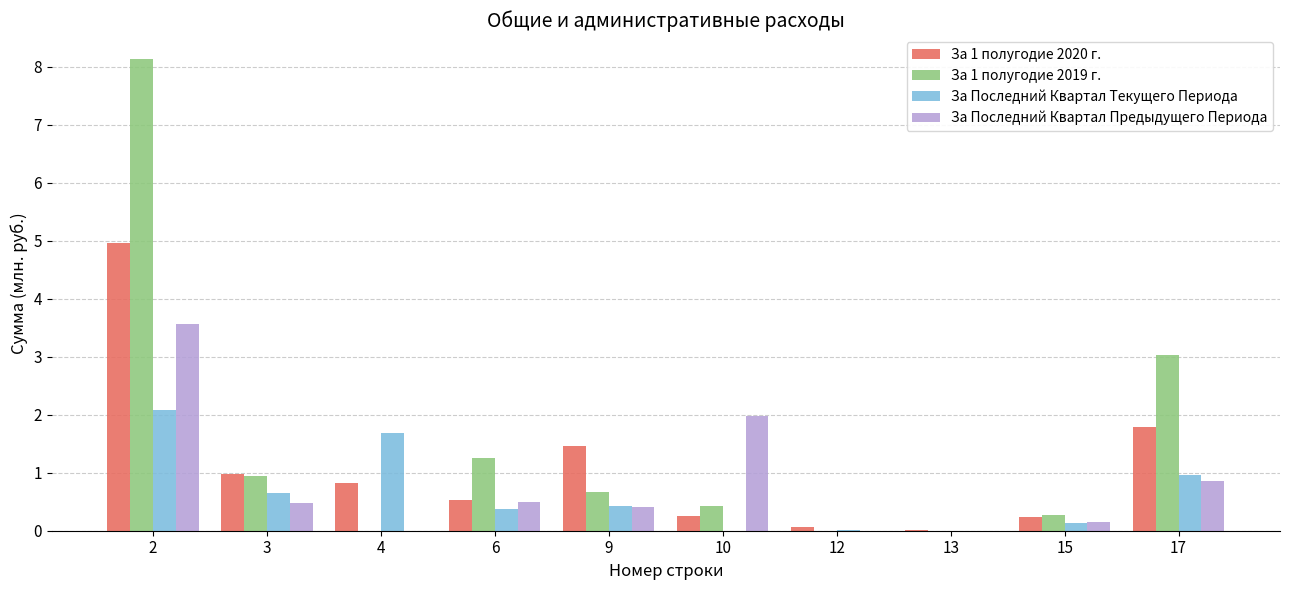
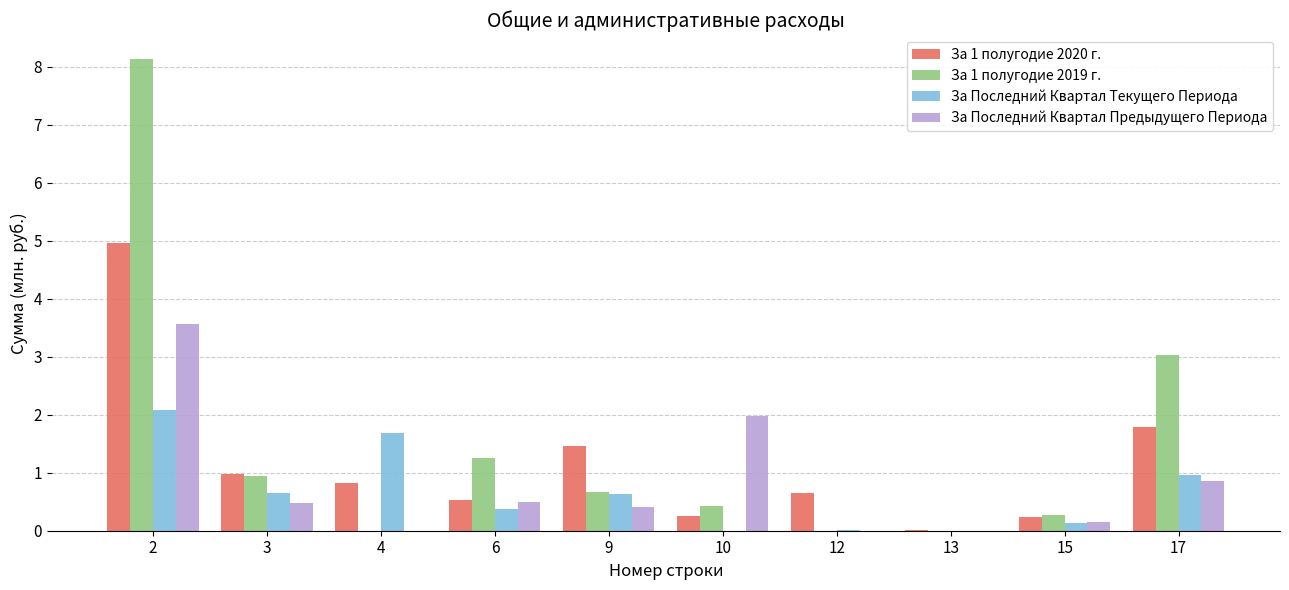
  {
    "За 1 полугодие 2020 г.": {
      "2": 5.0,
      "3": 1.0,
      "4": 0.8,
      "6": 0.5,
      "9": 1.5,
      "10": 0.3,
-     "12": 0.1,
+     "12": 0.7,
      "15": 0.2,
      "17": 1.8
    },
    "За 1 полугодие 2019 г.": {
      "2": 8.1,
      "3": 0.9,
      "4": 0.0,
      "6": 1.2,
      "9": 0.7,
      "10": 0.4,
      "13": 0.0,
      "15": 0.3,
      "17": 3.0
    },
    "За Последний Квартал Текущего Периода": {
      "2": 2.1,
      "3": 0.7,
      "4": 1.7,
      "6": 0.4,
-     "9": 0.4,
+     "9": 0.6,
      "10": 0.0,
      "13": 0.0,
      "15": 0.1,
      "17": 1.0
    },
    "За Последний Квартал Предыдущего Периода": {
      "2": 3.6,
      "3": 0.5,
      "4": 0.0,
      "6": 0.5,
      "9": 0.4,
      "10": 2.0,
      "12": 0.0,
      "13": 0.0,
      "15": 0.2,
      "17": 0.9
    }
  }
